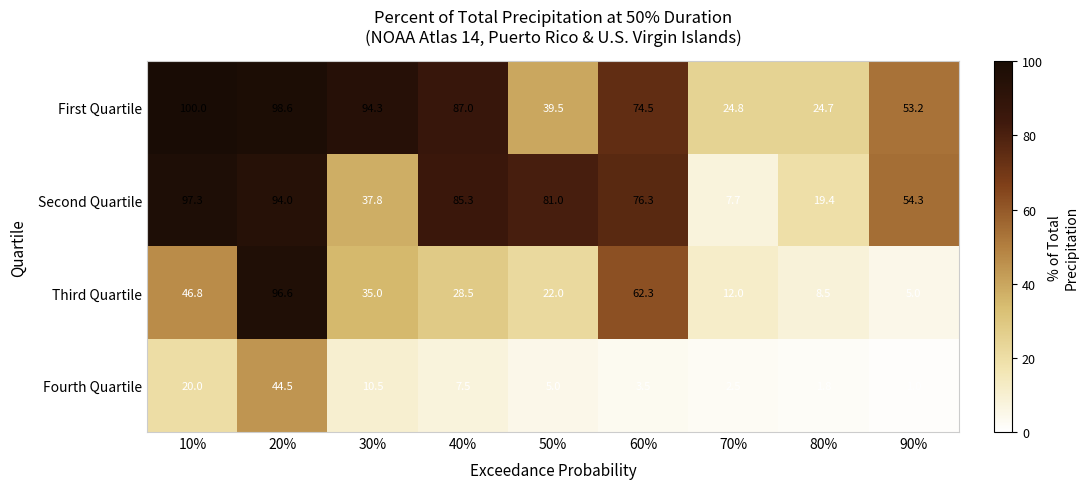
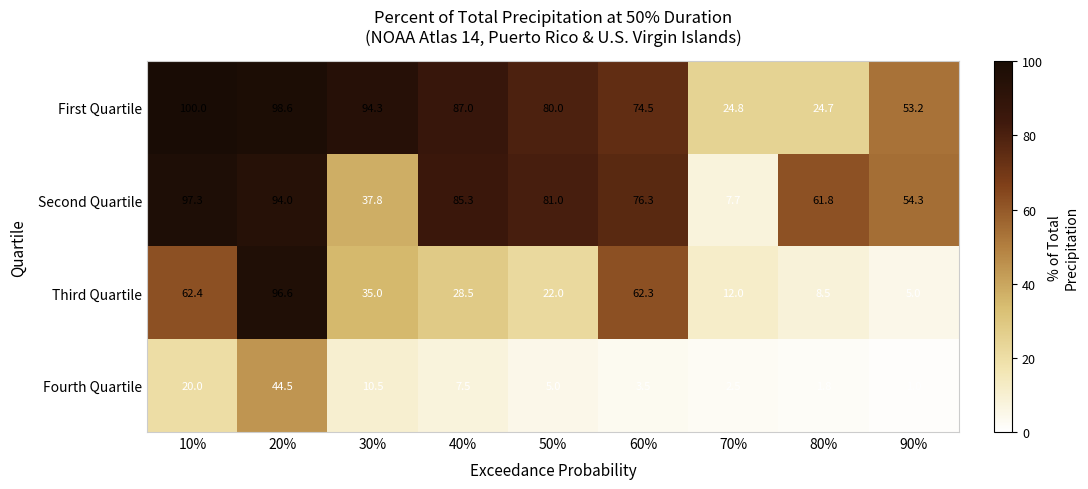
  {
    "First Quartile": {
      "40%": 87.0,
-     "50%": 39.5,
+     "50%": 80.0,
      "60%": 74.5,
      "70%": 24.8,
      "80%": 24.7,
      "90%": 53.2
    },
    "Second Quartile": {
      "30%": 37.8,
      "40%": 85.3,
      "50%": 81.0,
      "60%": 76.3,
-     "80%": 19.4,
+     "80%": 61.8,
      "90%": 54.3
    },
    "Third Quartile": {
-     "10%": 46.8,
+     "10%": 62.4,
      "30%": 35.0,
      "40%": 28.5,
      "50%": 22.0,
      "60%": 62.3,
      "70%": 12.0
    },
    "Fourth Quartile": {
      "10%": 20.0,
      "20%": 44.5
    }
  }
